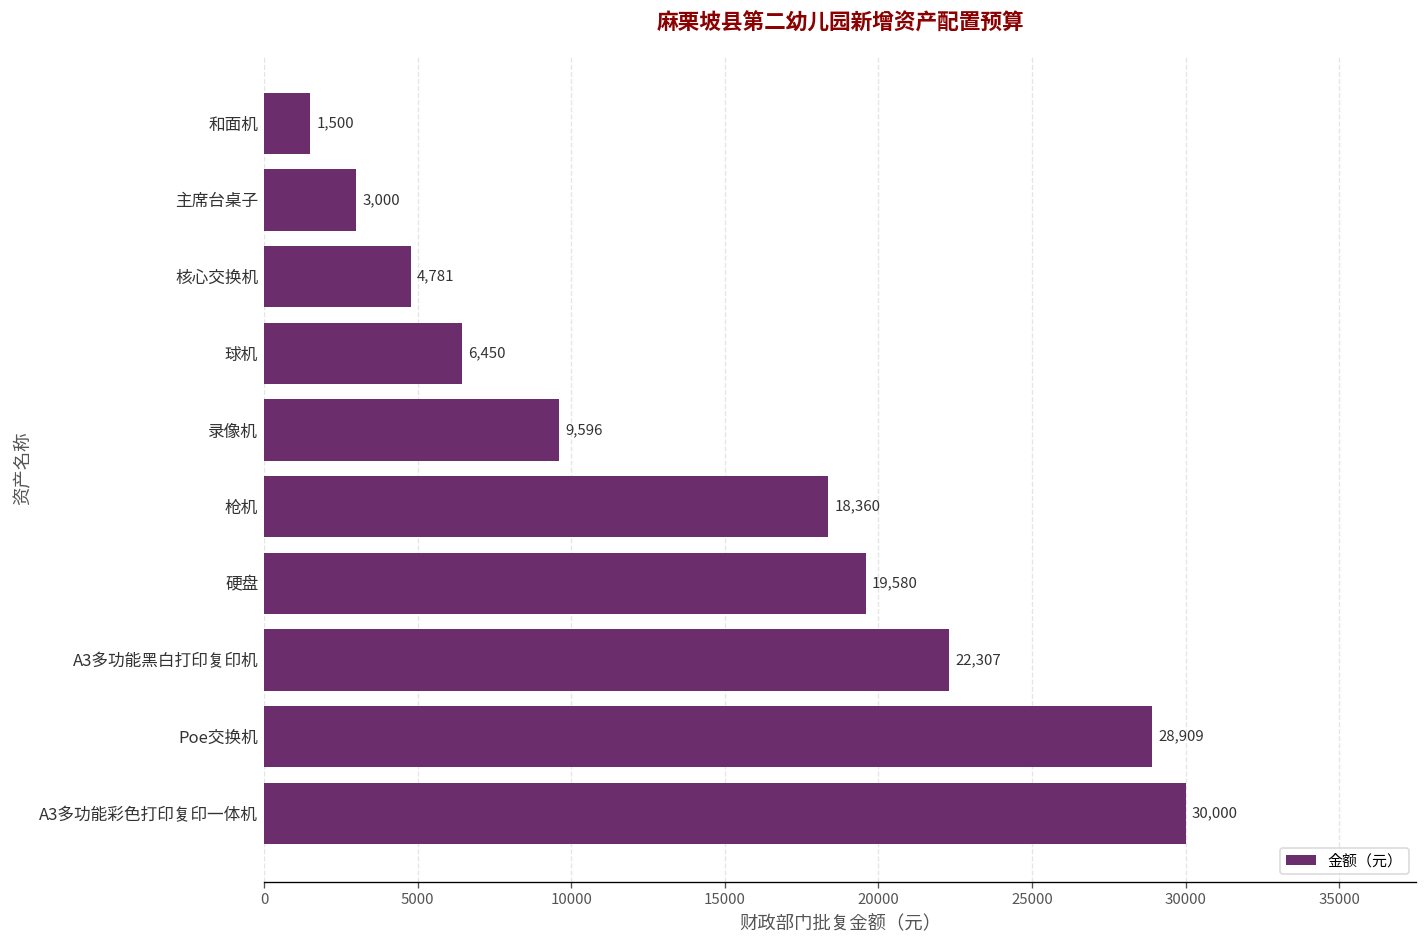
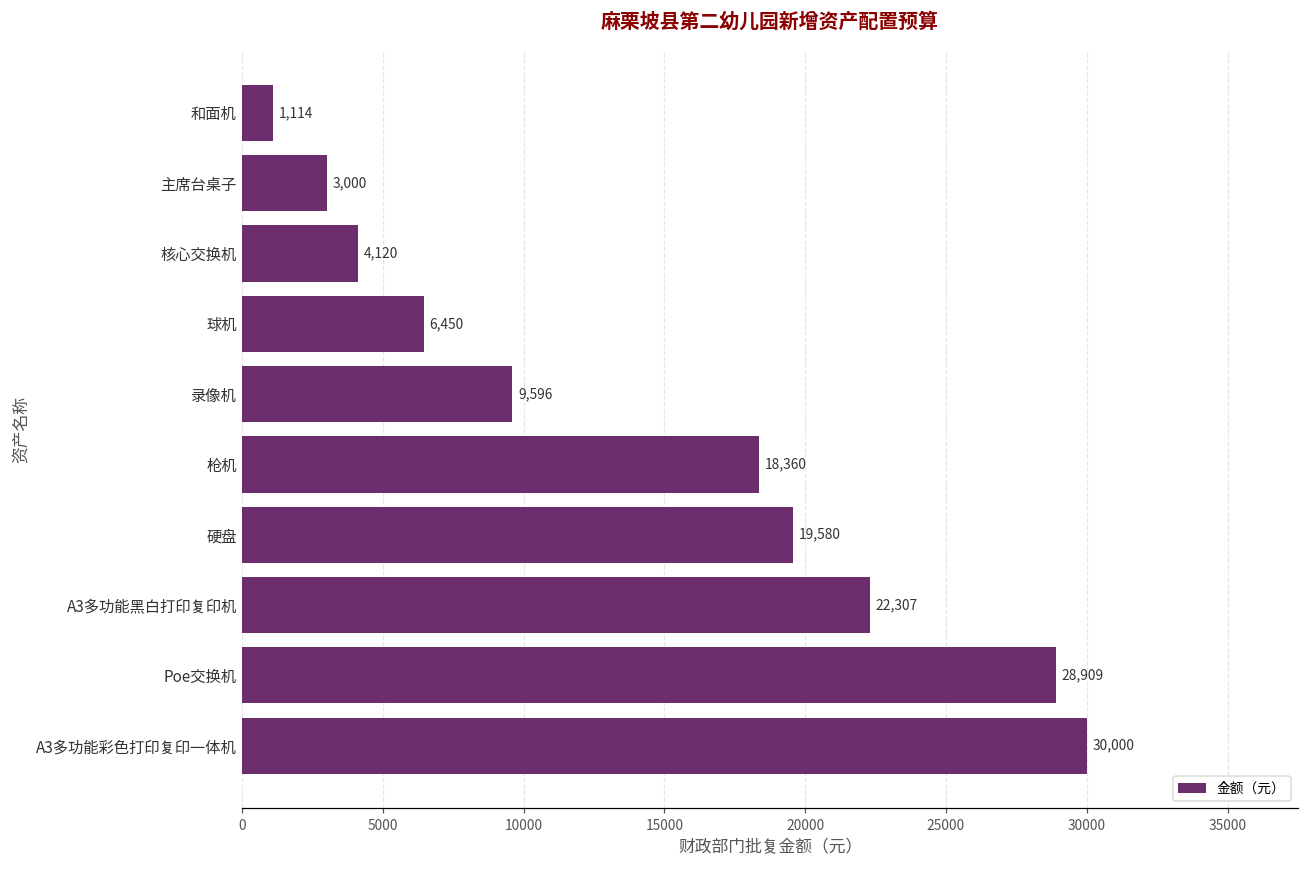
  {
-   "和面机": "1,500",
+   "和面机": "1,114",
    "主席台桌子": "3,000",
-   "核心交换机": "4,781",
+   "核心交换机": "4,120",
    "球机": "6,450",
    "录像机": "9,596",
    "枪机": "18,360",
    "硬盘": "19,580",
    "A3多功能黑白打印复印机": "22,307",
    "Poe交换机": "28,909",
    "A3多功能彩色打印复印一体机": "30,000"
  }
